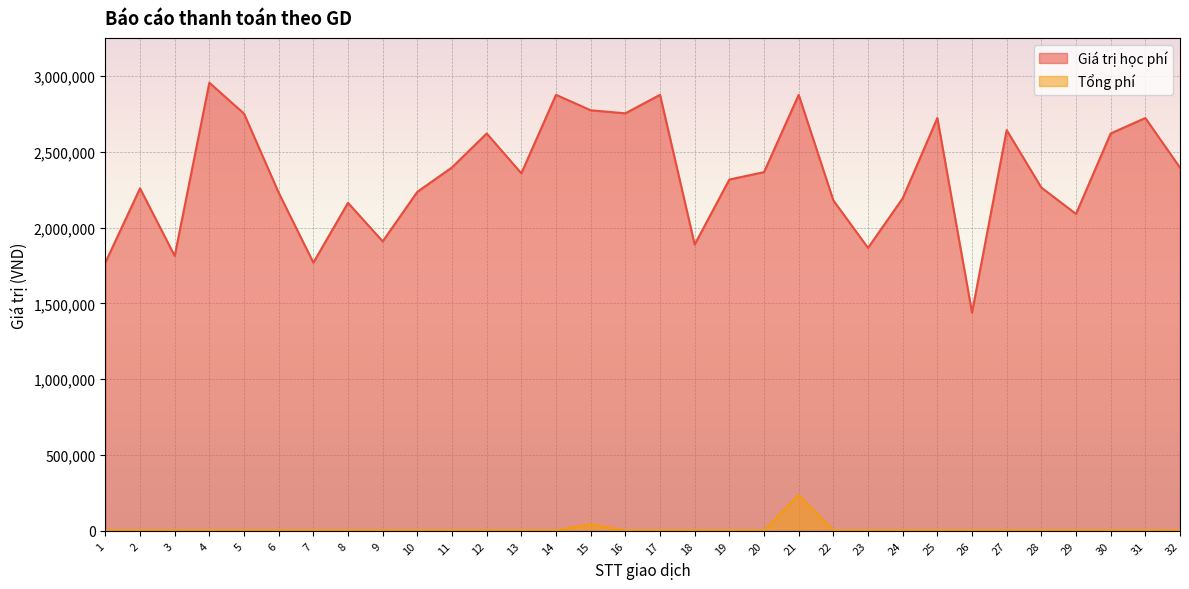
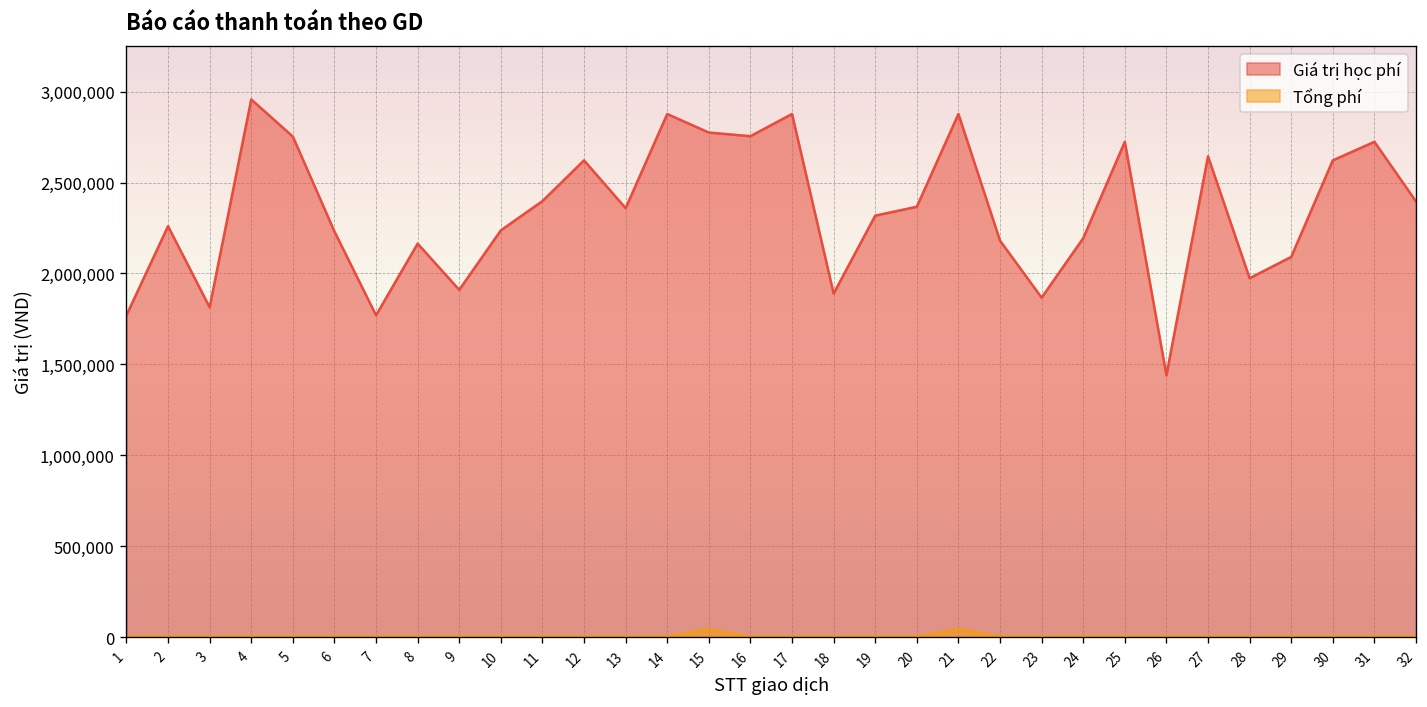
  {
    "Giá trị học phí": {
      "1": "1,770,000",
      "2": "2,260,000",
      "3": "1,810,000",
      "4": "2,960,000",
      "5": "2,750,000",
      "6": "2,230,000",
      "7": "1,770,000",
      "8": "2,160,000",
      "9": "1,910,000",
      "10": "2,240,000",
      "11": "2,400,000",
      "12": "2,620,000",
      "13": "2,360,000",
      "14": "2,880,000",
      "15": "2,780,000",
      "16": "2,760,000",
      "17": "2,880,000",
      "18": "1,890,000",
      "19": "2,320,000",
      "20": "2,370,000",
      "21": "2,880,000",
      "22": "2,180,000",
      "23": "1,870,000",
      "24": "2,190,000",
      "25": "2,720,000",
      "26": "1,440,000",
      "27": "2,640,000",
-     "28": "2,270,000",
+     "28": "1,970,000",
      "29": "2,090,000",
      "30": "2,620,000",
      "31": "2,720,000",
      "32": "2,400,000"
    },
    "Tổng phí": {
      "1": "0",
      "2": "0",
      "3": "0",
      "4": "0",
      "5": "0",
      "6": "0",
      "7": "0",
      "8": "0",
      "9": "0",
      "10": "0",
      "11": "0",
      "12": "0",
      "13": "0",
      "14": "0",
      "15": "40,000",
      "16": "0",
      "17": "0",
      "18": "0",
      "19": "0",
      "20": "0",
-     "21": "240,000",
+     "21": "50,000",
      "22": "0",
      "23": "0",
      "24": "0",
      "25": "0",
      "26": "0",
      "27": "0",
      "28": "0",
      "29": "0",
      "30": "0",
      "31": "0",
      "32": "0"
    }
  }
